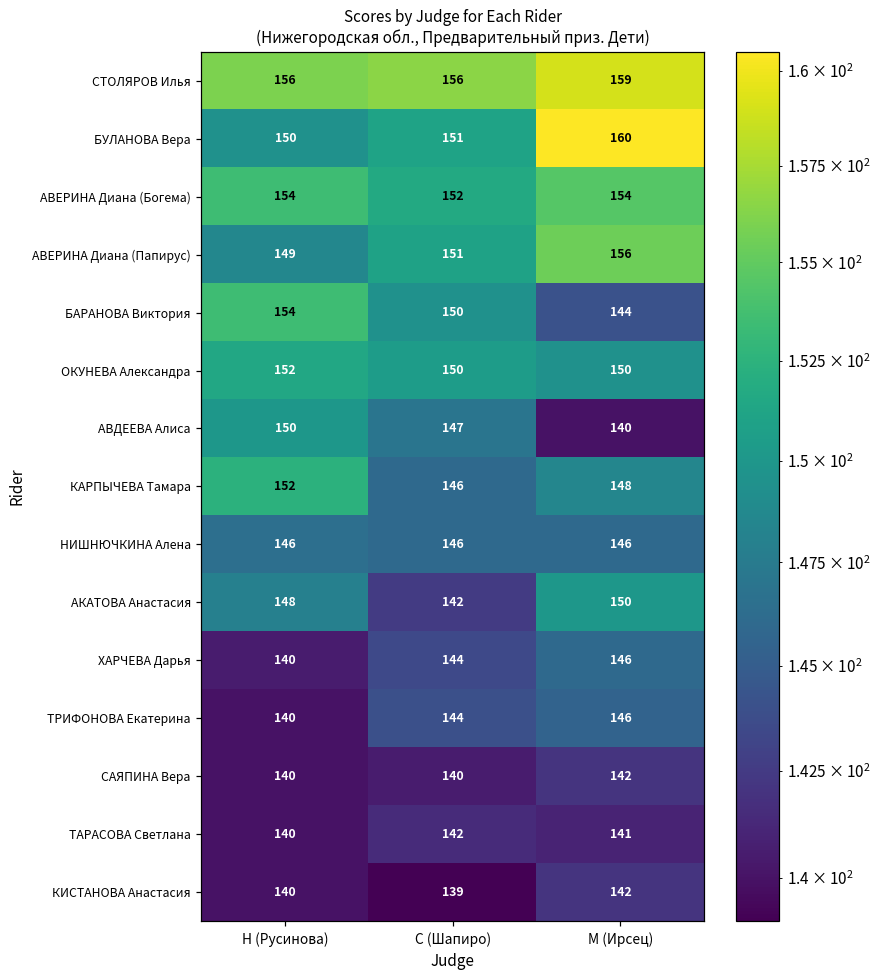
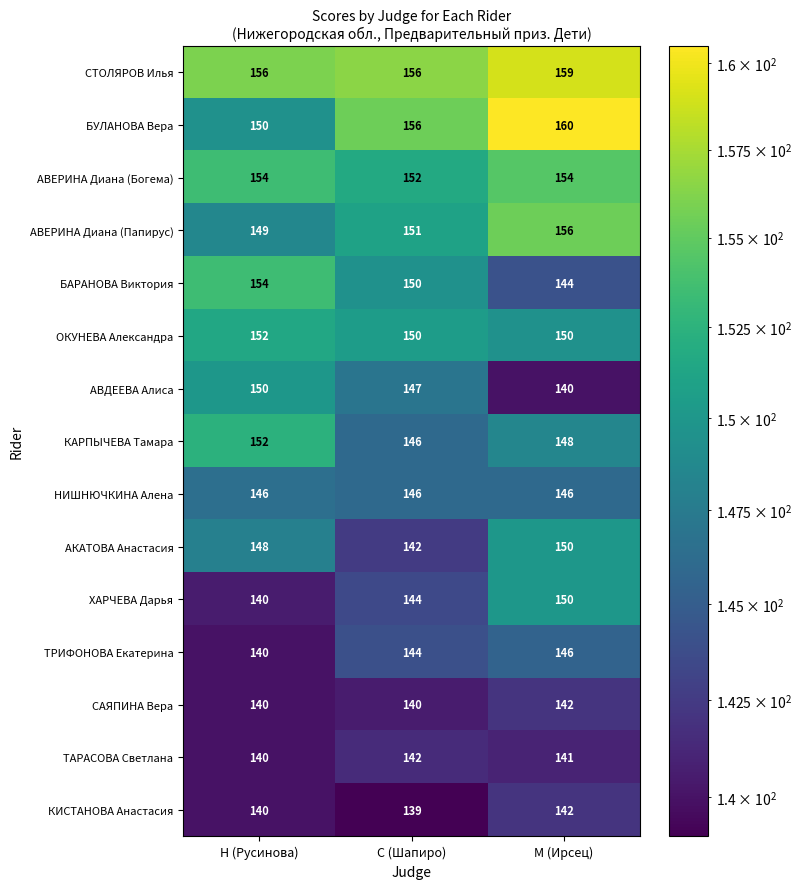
  {
    "СТОЛЯРОВ Илья": {
      "Н (Русинова)": 156,
      "С (Шапиро)": 156,
      "М (Ирсец)": 159
    },
    "БУЛАНОВА Вера": {
      "Н (Русинова)": 150,
-     "С (Шапиро)": 151,
+     "С (Шапиро)": 156,
      "М (Ирсец)": 160
    },
    "АВЕРИНА Диана (Богема)": {
      "Н (Русинова)": 154,
      "С (Шапиро)": 152,
      "М (Ирсец)": 154
    },
    "АВЕРИНА Диана (Папирус)": {
      "Н (Русинова)": 149,
      "С (Шапиро)": 151,
      "М (Ирсец)": 156
    },
    "БАРАНОВА Виктория": {
      "Н (Русинова)": 154,
      "С (Шапиро)": 150,
      "М (Ирсец)": 144
    },
    "ОКУНЕВА Александра": {
      "Н (Русинова)": 152,
      "С (Шапиро)": 150,
      "М (Ирсец)": 150
    },
    "АВДЕЕВА Алиса": {
      "Н (Русинова)": 150,
      "С (Шапиро)": 147,
      "М (Ирсец)": 140
    },
    "КАРПЫЧЕВА Тамара": {
      "Н (Русинова)": 152,
      "С (Шапиро)": 146,
      "М (Ирсец)": 148
    },
    "НИШНЮЧКИНА Алена": {
      "Н (Русинова)": 146,
      "С (Шапиро)": 146,
      "М (Ирсец)": 146
    },
    "АКАТОВА Анастасия": {
      "Н (Русинова)": 148,
      "С (Шапиро)": 142,
      "М (Ирсец)": 150
    },
    "ХАРЧЕВА Дарья": {
      "Н (Русинова)": 140,
      "С (Шапиро)": 144,
-     "М (Ирсец)": 146
+     "М (Ирсец)": 150
    },
    "ТРИФОНОВА Екатерина": {
      "Н (Русинова)": 140,
      "С (Шапиро)": 144,
      "М (Ирсец)": 146
    },
    "САЯПИНА Вера": {
      "Н (Русинова)": 140,
      "С (Шапиро)": 140,
      "М (Ирсец)": 142
    },
    "ТАРАСОВА Светлана": {
      "Н (Русинова)": 140,
      "С (Шапиро)": 142,
      "М (Ирсец)": 141
    },
    "КИСТАНОВА Анастасия": {
      "Н (Русинова)": 140,
      "С (Шапиро)": 139,
      "М (Ирсец)": 142
    }
  }
